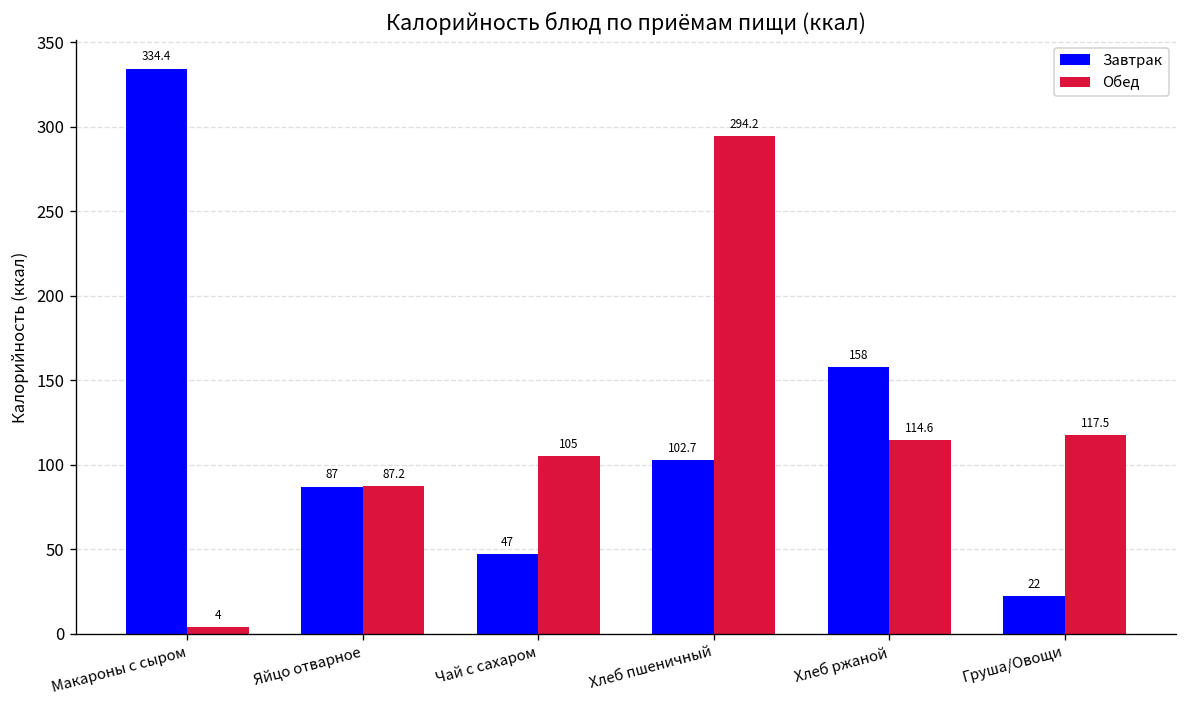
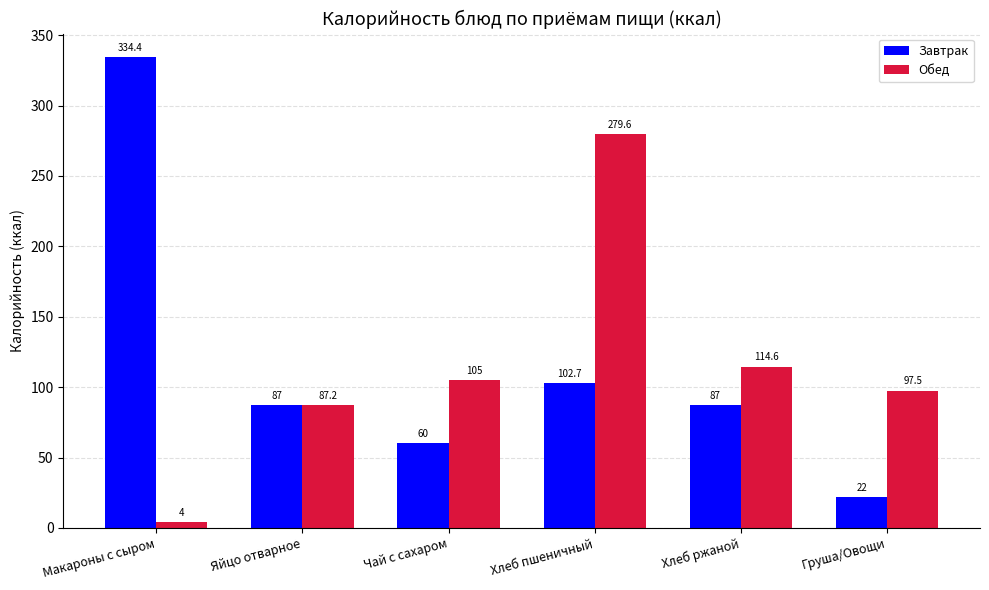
  {
    "Завтрак": {
      "Макароны с сыром": 334.4,
      "Яйцо отварное": 87,
-     "Чай с сахаром": 47,
+     "Чай с сахаром": 60,
      "Хлеб пшеничный": 102.7,
-     "Хлеб ржаной": 158,
+     "Хлеб ржаной": 87,
      "Груша/Овощи": 22
    },
    "Обед": {
      "Макароны с сыром": 4,
      "Яйцо отварное": 87.2,
      "Чай с сахаром": 105,
-     "Хлеб пшеничный": 294.2,
+     "Хлеб пшеничный": 279.6,
      "Хлеб ржаной": 114.6,
-     "Груша/Овощи": 117.5
+     "Груша/Овощи": 97.5
    }
  }
